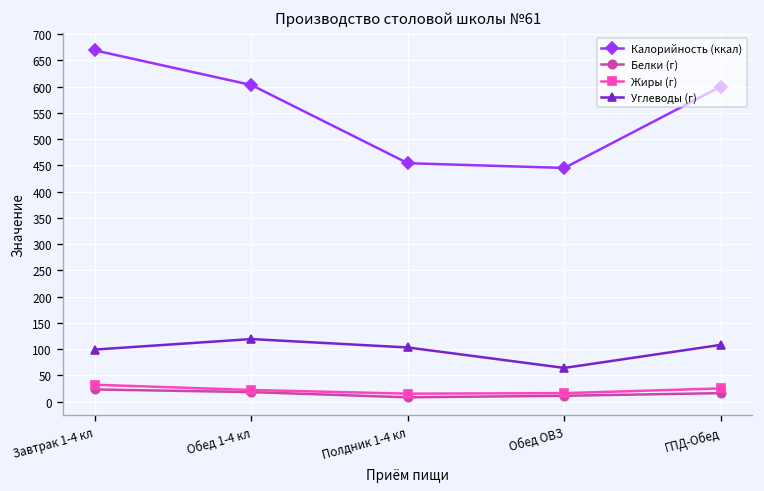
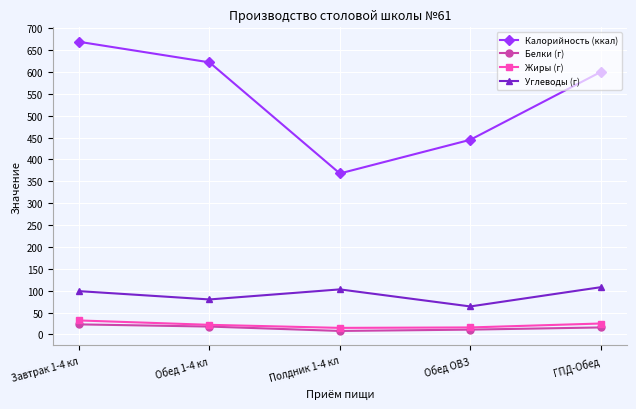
  {
    "Калорийность (ккал)": {
      "Завтрак 1-4 кл": 670,
-     "Обед 1-4 кл": 600,
-     "Полдник 1-4 кл": 450,
+     "Обед 1-4 кл": 620,
+     "Полдник 1-4 кл": 370,
      "Обед ОВЗ": 450
    },
    "Углеводы (г)": {
      "Завтрак 1-4 кл": 100,
-     "Обед 1-4 кл": 120,
+     "Обед 1-4 кл": 80,
      "Полдник 1-4 кл": 100,
      "Обед ОВЗ": 60,
      "ГПД-Обед": 110
    }
  }
